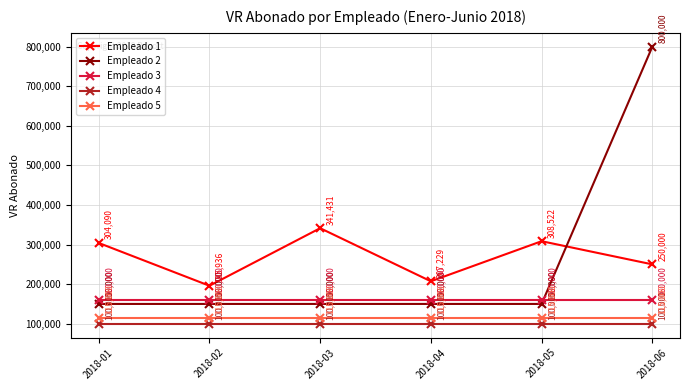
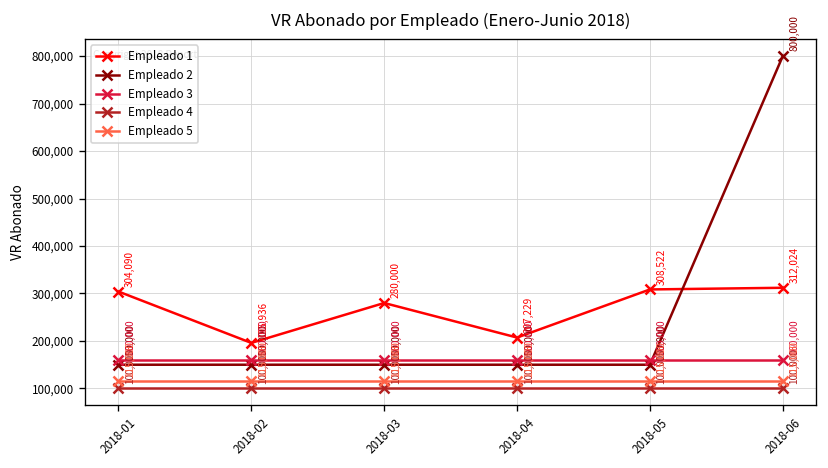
  {
    "Empleado 1": {
      "2018-01": "304,090",
-     "2018-03": "341,431",
+     "2018-03": "280,000",
      "2018-05": "308,522",
-     "2018-06": "250,000"
+     "2018-06": "312,024"
    },
    "Empleado 2": {
      "2018-06": "800,000"
    }
  }
